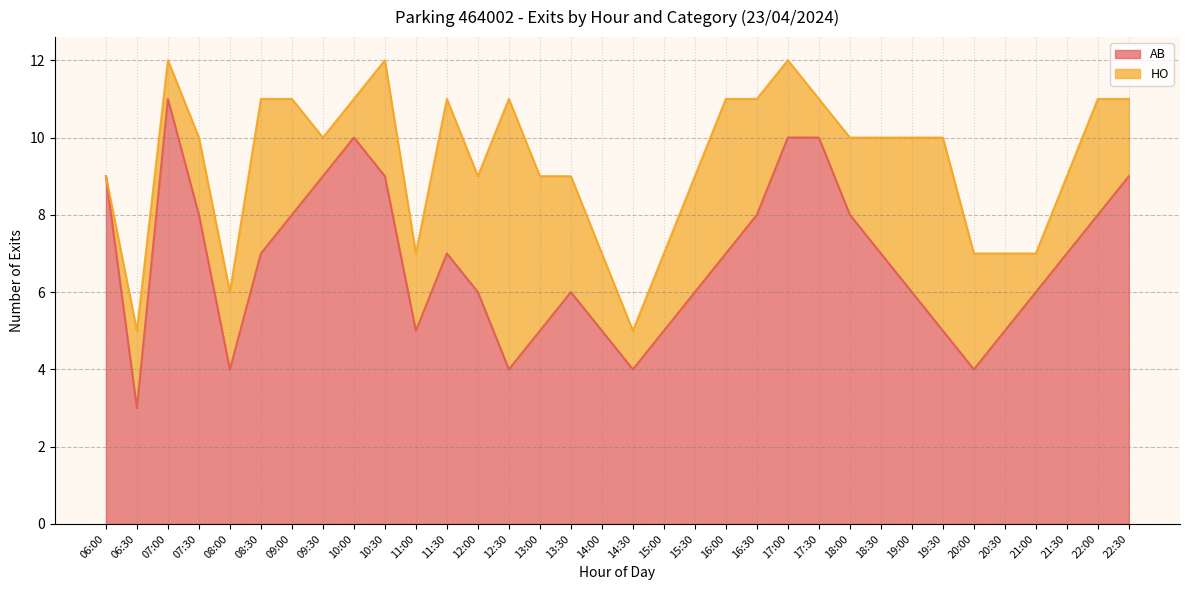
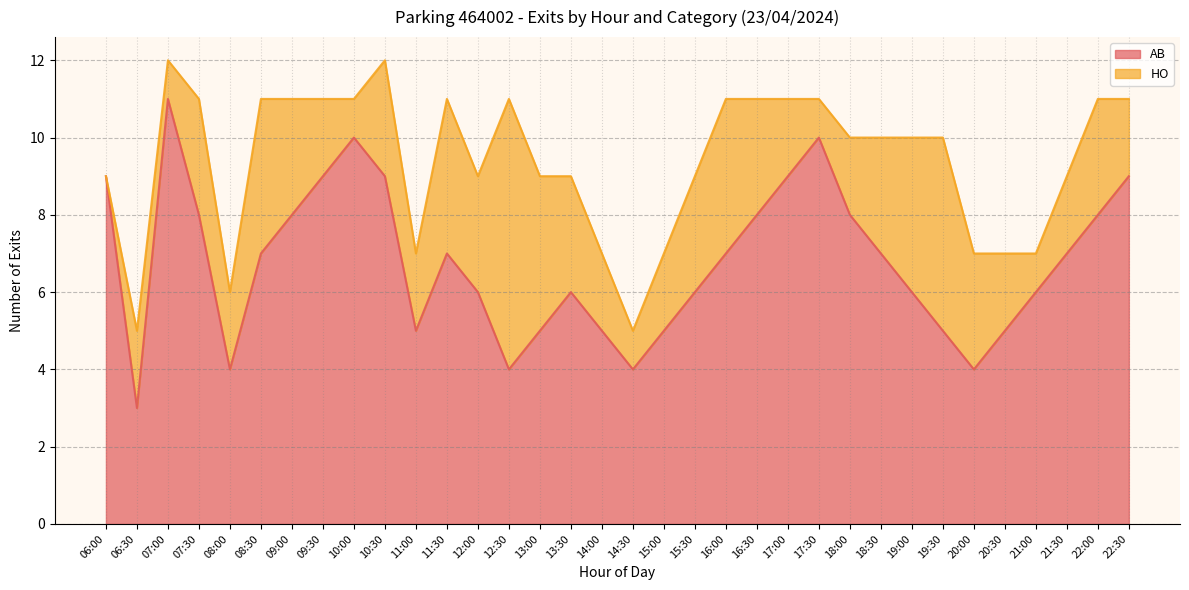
  {
    "AB": {
      "06:30": 3,
      "07:00": 11,
      "07:30": 8,
      "08:00": 4,
      "08:30": 7,
      "09:00": 8,
      "09:30": 9,
      "10:00": 10,
      "10:30": 9,
      "11:00": 5,
      "11:30": 7,
      "12:00": 6,
      "12:30": 4,
      "13:00": 5,
      "13:30": 6,
      "14:00": 5,
      "14:30": 4,
      "15:00": 5,
      "15:30": 6,
      "16:00": 7,
      "16:30": 8,
-     "17:00": 10,
+     "17:00": 9,
      "17:30": 10,
      "18:00": 8,
      "18:30": 7,
      "19:00": 6,
      "19:30": 5,
      "20:00": 4,
      "20:30": 5,
      "21:00": 6,
      "21:30": 7,
      "22:00": 8,
      "22:30": 9
    },
    "HO": {
      "06:30": 5,
      "07:00": 12,
-     "07:30": 2,
+     "07:30": 3,
      "08:00": 6,
      "08:30": 11,
      "09:00": 11,
-     "09:30": 1,
+     "09:30": 2,
      "10:00": 11,
      "10:30": 12,
      "11:00": 7,
      "11:30": 11,
      "12:00": 9,
      "12:30": 11,
      "13:00": 9,
      "13:30": 9,
      "14:00": 7,
      "14:30": 5,
      "15:00": 7,
      "15:30": 9,
      "16:00": 11,
      "16:30": 11,
      "17:30": 11,
      "18:00": 10,
      "18:30": 10,
      "19:00": 10,
      "19:30": 10,
      "20:00": 7,
      "20:30": 7,
      "21:00": 7,
      "21:30": 9,
      "22:00": 11,
      "22:30": 11
    }
  }
